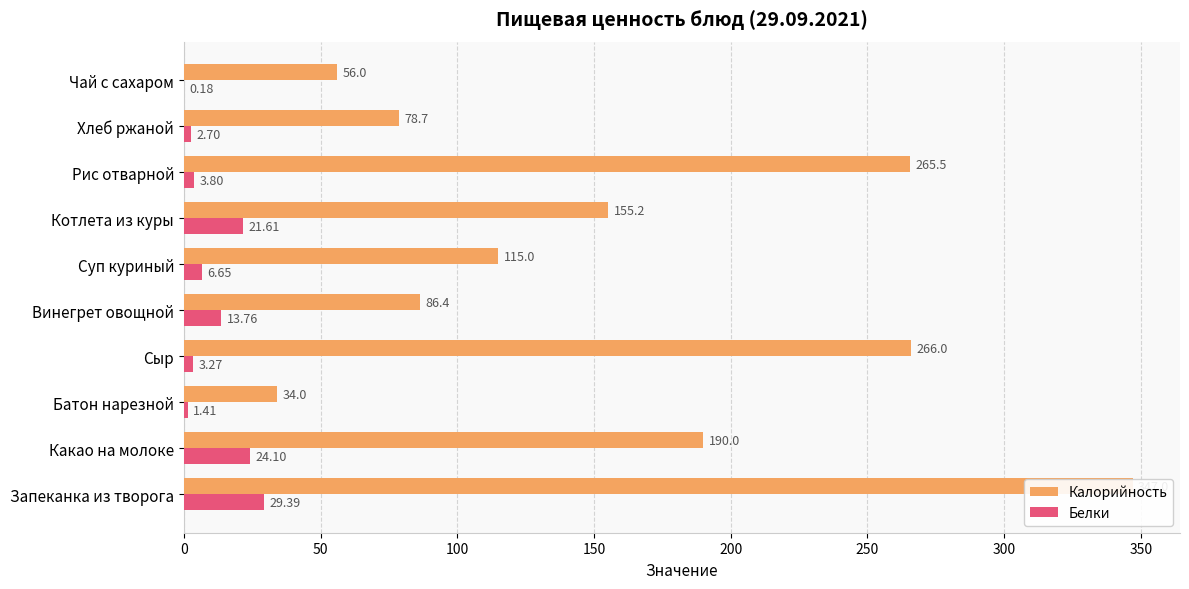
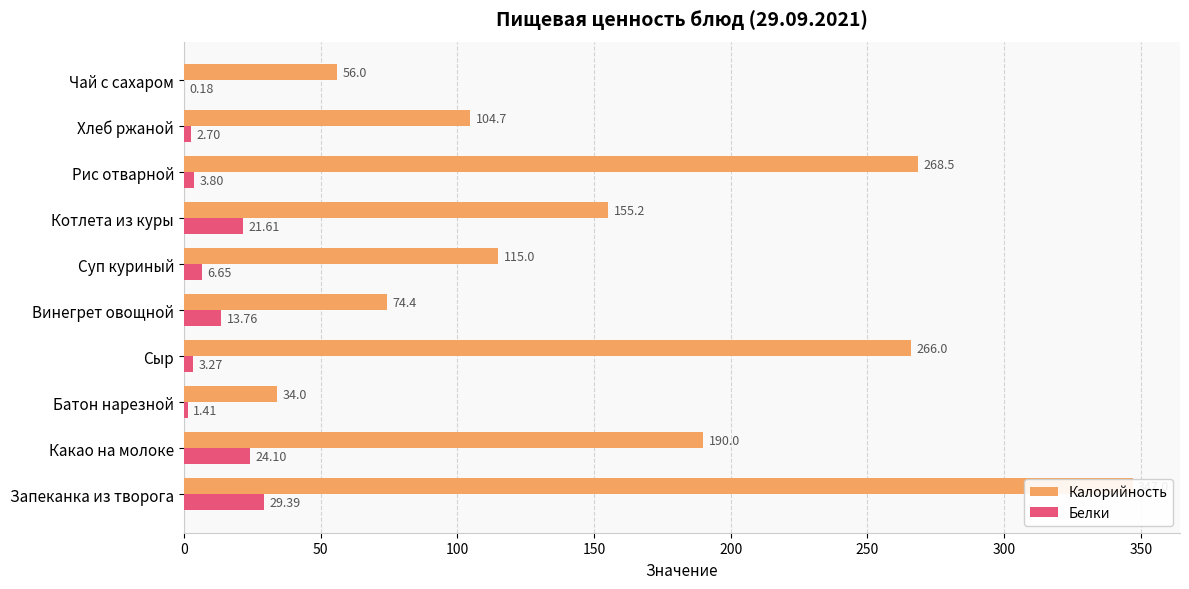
  {
    "Калорийность": {
      "Чай с сахаром": 56.0,
-     "Хлеб ржаной": 78.7,
-     "Рис отварной": 265.5,
+     "Хлеб ржаной": 104.7,
+     "Рис отварной": 268.5,
      "Котлета из куры": 155.2,
      "Суп куриный": 115.0,
-     "Винегрет овощной": 86.4,
+     "Винегрет овощной": 74.4,
      "Сыр": 266.0,
      "Батон нарезной": 34.0,
      "Какао на молоке": 190.0
    },
    "Белки": {
      "Чай с сахаром": 0.18,
      "Хлеб ржаной": 2.70,
      "Рис отварной": 3.80,
      "Котлета из куры": 21.61,
      "Суп куриный": 6.65,
      "Винегрет овощной": 13.76,
      "Сыр": 3.27,
      "Батон нарезной": 1.41,
      "Какао на молоке": 24.10,
      "Запеканка из творога": 29.39
    }
  }
